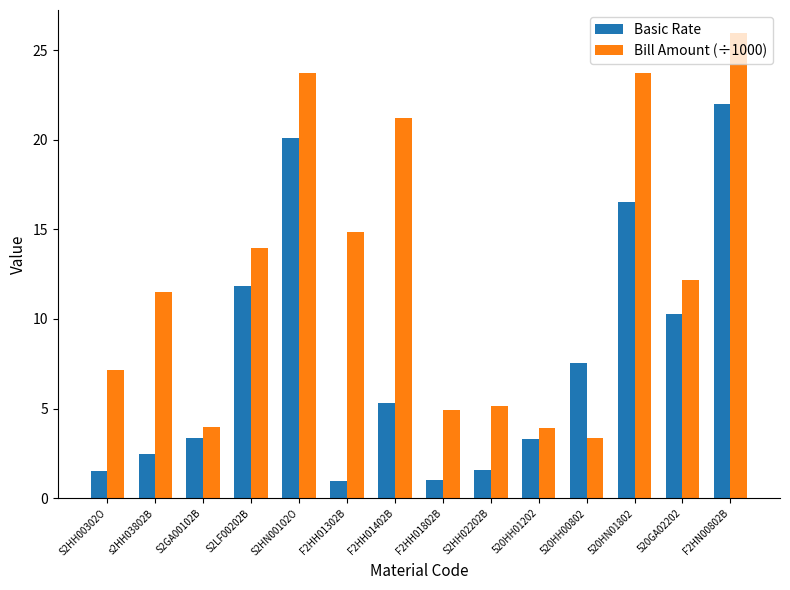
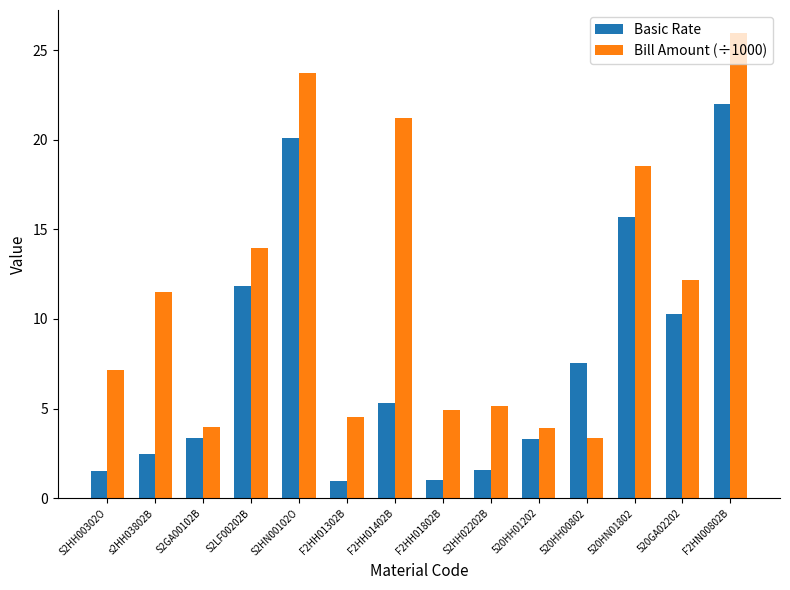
  {
    "Basic Rate": {
      "S2HH00302O": 1.5,
      "s2HH03802B": 2.4,
      "S2GA00102B": 3.4,
      "S2LF00202B": 11.9,
      "S2HN00102O": 20.1,
      "F2HH01302B": 1.0,
      "F2HH01402B": 5.3,
      "F2HH01802B": 1.0,
      "S2HH02202B": 1.6,
      "520HH01202": 3.3,
      "520HH00802": 7.5,
-     "520HN01802": 16.5,
+     "520HN01802": 15.7,
      "520GA02202": 10.3,
      "F2HN00802B": 22.0
    },
    "Bill Amount (÷1000)": {
      "S2HH00302O": 7.2,
      "s2HH03802B": 11.5,
      "S2GA00102B": 4.0,
      "S2LF00202B": 14.0,
      "S2HN00102O": 23.7,
-     "F2HH01302B": 14.8,
+     "F2HH01302B": 4.5,
      "F2HH01402B": 21.2,
      "F2HH01802B": 4.9,
      "S2HH02202B": 5.1,
      "520HH01202": 3.9,
      "520HH00802": 3.4,
-     "520HN01802": 23.7,
+     "520HN01802": 18.5,
      "520GA02202": 12.2
    }
  }
